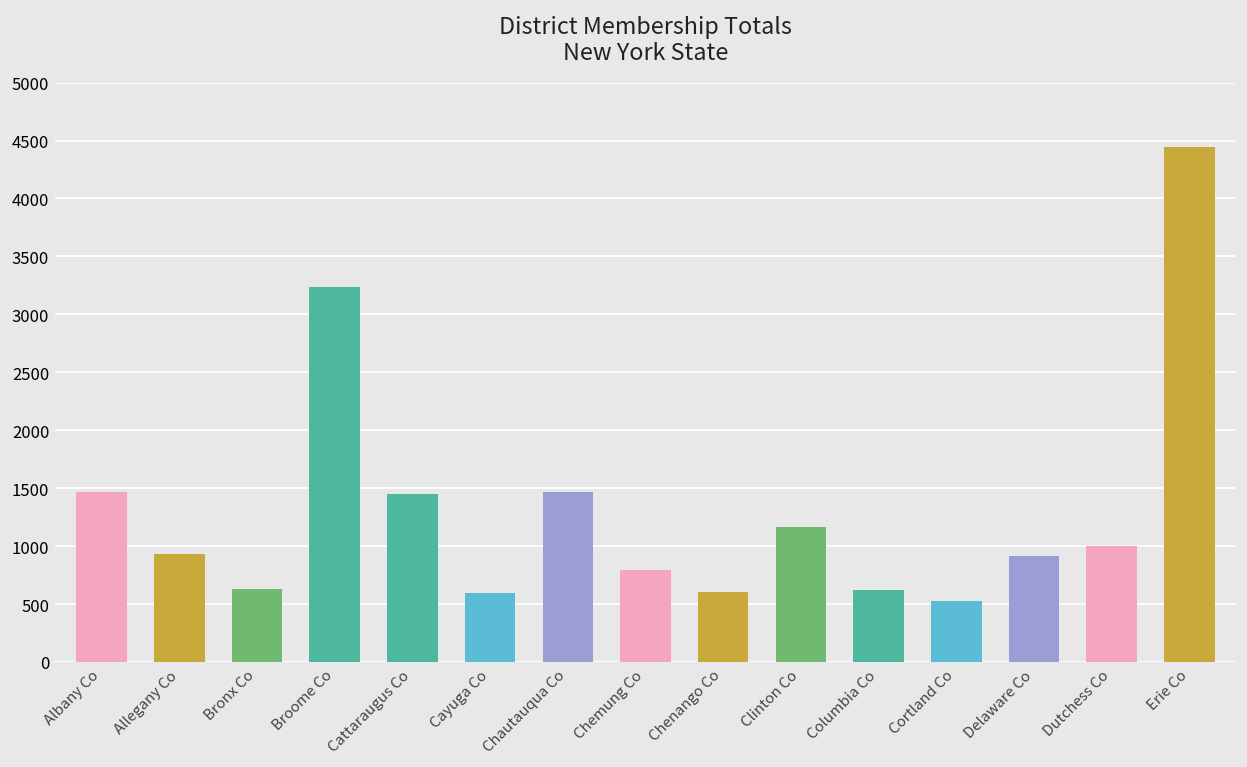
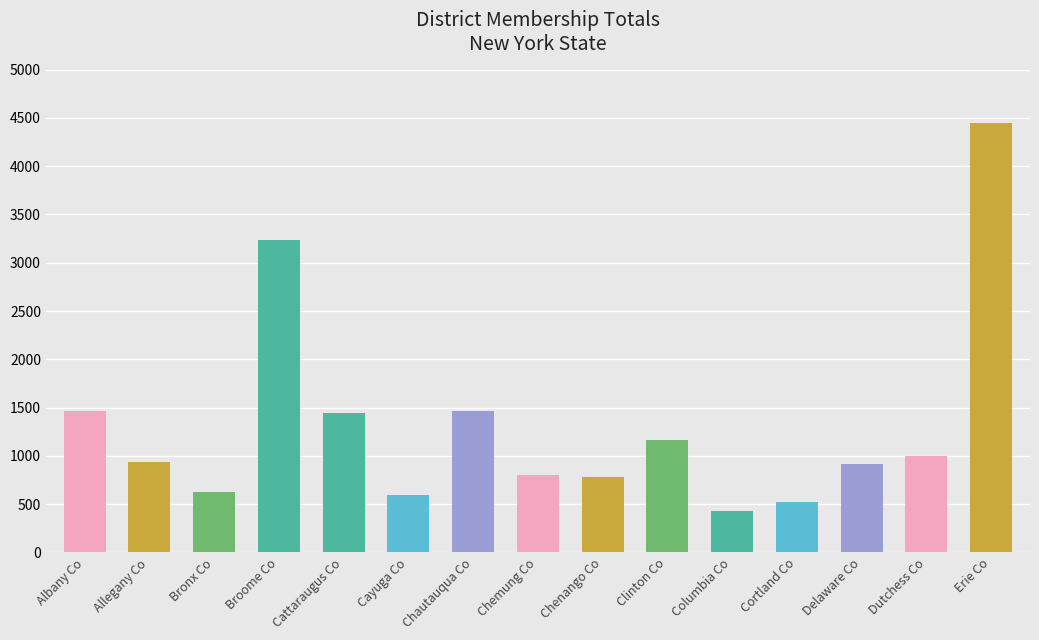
  {
    "Albany Co": 1500,
    "Allegany Co": 900,
    "Bronx Co": 600,
    "Broome Co": 3200,
    "Cattaraugus Co": 1400,
    "Cayuga Co": 600,
    "Chautauqua Co": 1500,
    "Chemung Co": 800,
-   "Chenango Co": 600,
+   "Chenango Co": 800,
    "Clinton Co": 1200,
-   "Columbia Co": 600,
+   "Columbia Co": 400,
    "Cortland Co": 500,
    "Delaware Co": 900,
    "Dutchess Co": 1000,
    "Erie Co": 4400
  }
